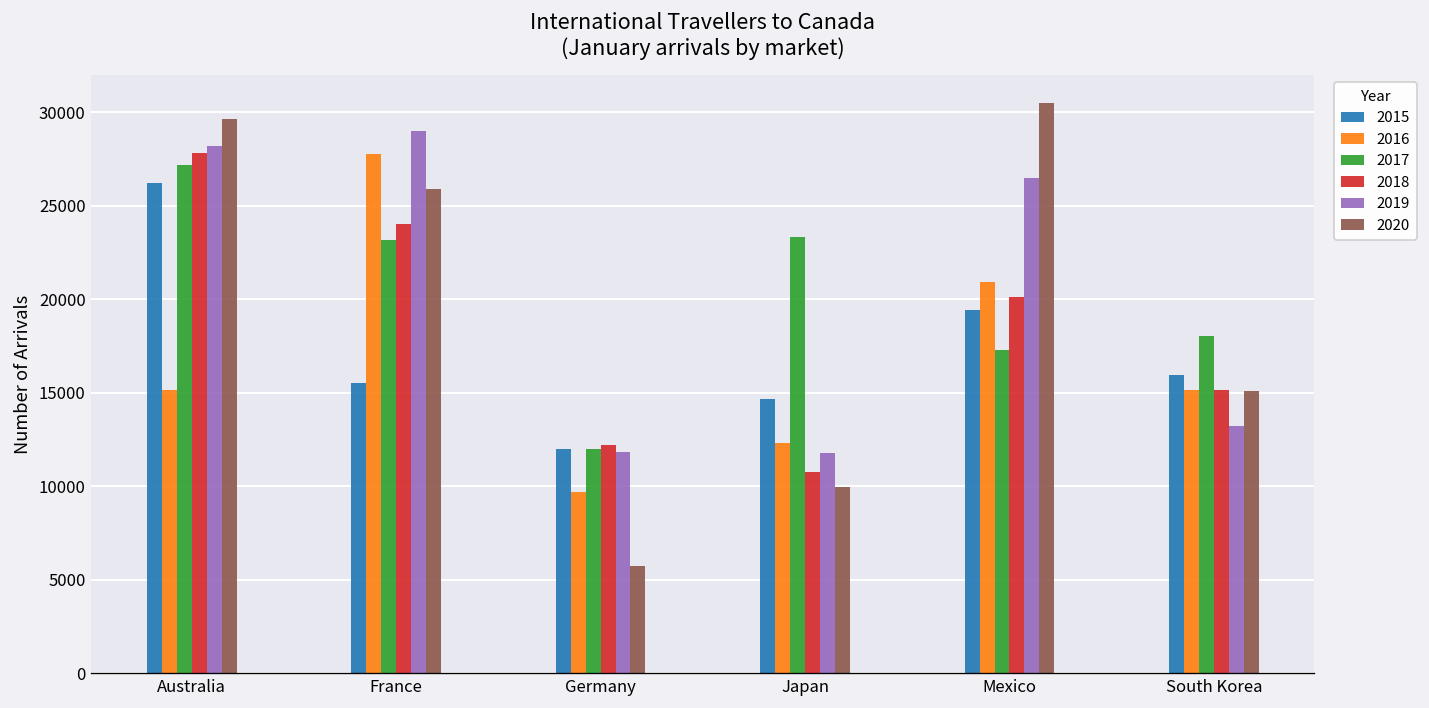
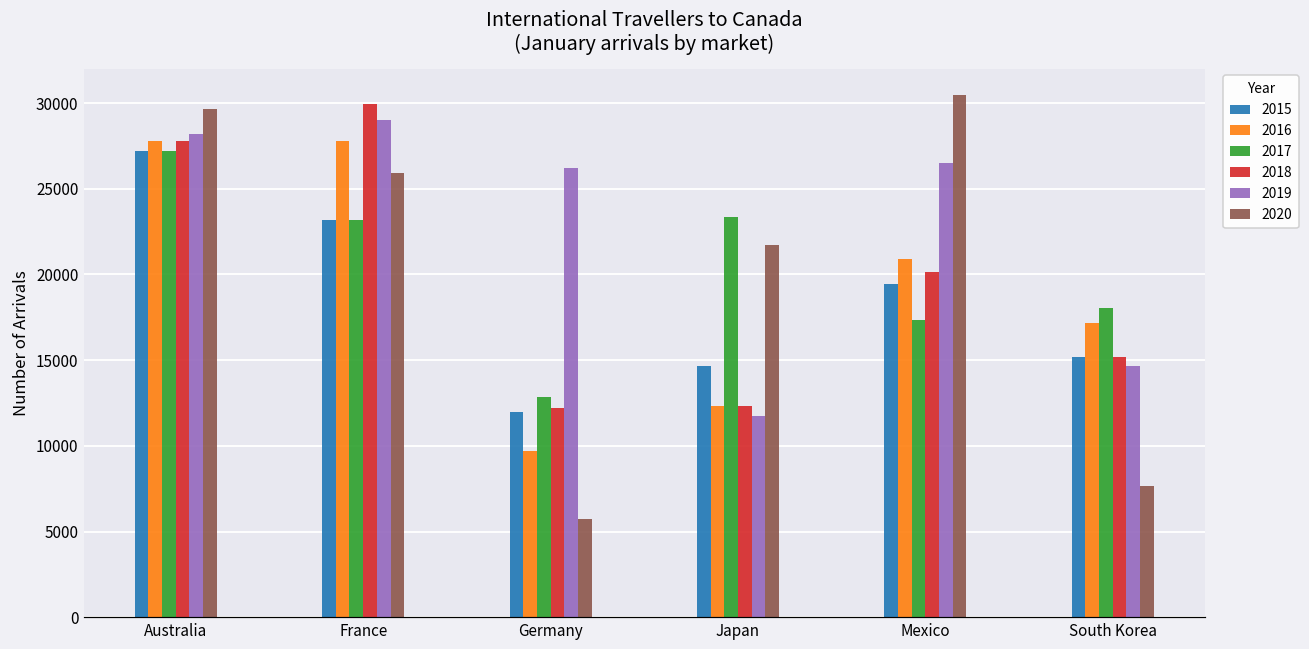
  {
    "2015": {
-     "Australia": 26200,
-     "France": 15500,
+     "Australia": 27200,
+     "France": 23200,
      "Germany": 12000,
      "Japan": 14700,
      "Mexico": 19400,
-     "South Korea": 15900
+     "South Korea": 15200
    },
    "2016": {
-     "Australia": 15200,
+     "Australia": 27800,
      "France": 27800,
      "Germany": 9700,
      "Japan": 12300,
      "Mexico": 20900,
-     "South Korea": 15200
+     "South Korea": 17200
    },
    "2017": {
      "Australia": 27200,
      "France": 23200,
-     "Germany": 12000,
+     "Germany": 12800,
      "Japan": 23300,
      "Mexico": 17300,
      "South Korea": 18100
    },
    "2018": {
      "Australia": 27800,
-     "France": 24000,
+     "France": 29900,
      "Germany": 12200,
-     "Japan": 10800,
+     "Japan": 12300,
      "Mexico": 20100,
      "South Korea": 15200
    },
    "2019": {
      "Australia": 28200,
      "France": 29000,
-     "Germany": 11800,
+     "Germany": 26200,
      "Japan": 11800,
      "Mexico": 26500,
-     "South Korea": 13300
+     "South Korea": 14600
    },
    "2020": {
      "Australia": 29700,
      "France": 25900,
      "Germany": 5700,
-     "Japan": 10000,
+     "Japan": 21700,
      "Mexico": 30500,
-     "South Korea": 15100
+     "South Korea": 7600
    }
  }
